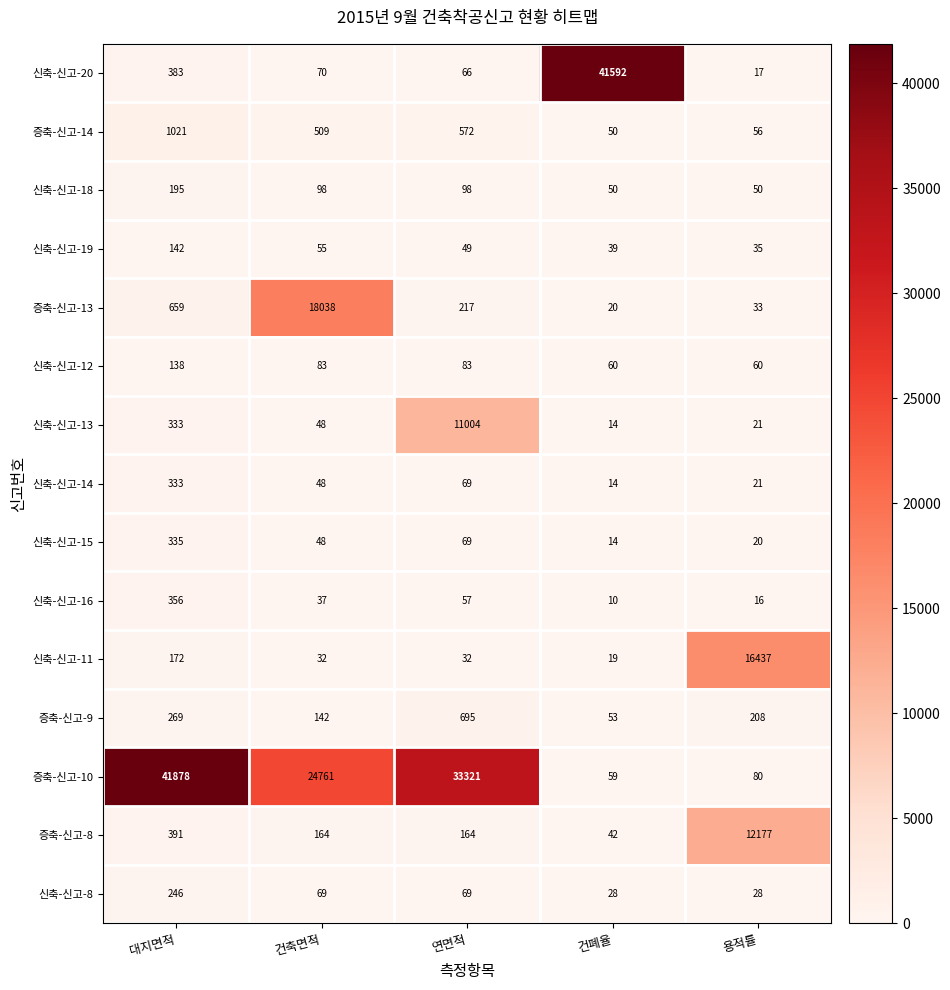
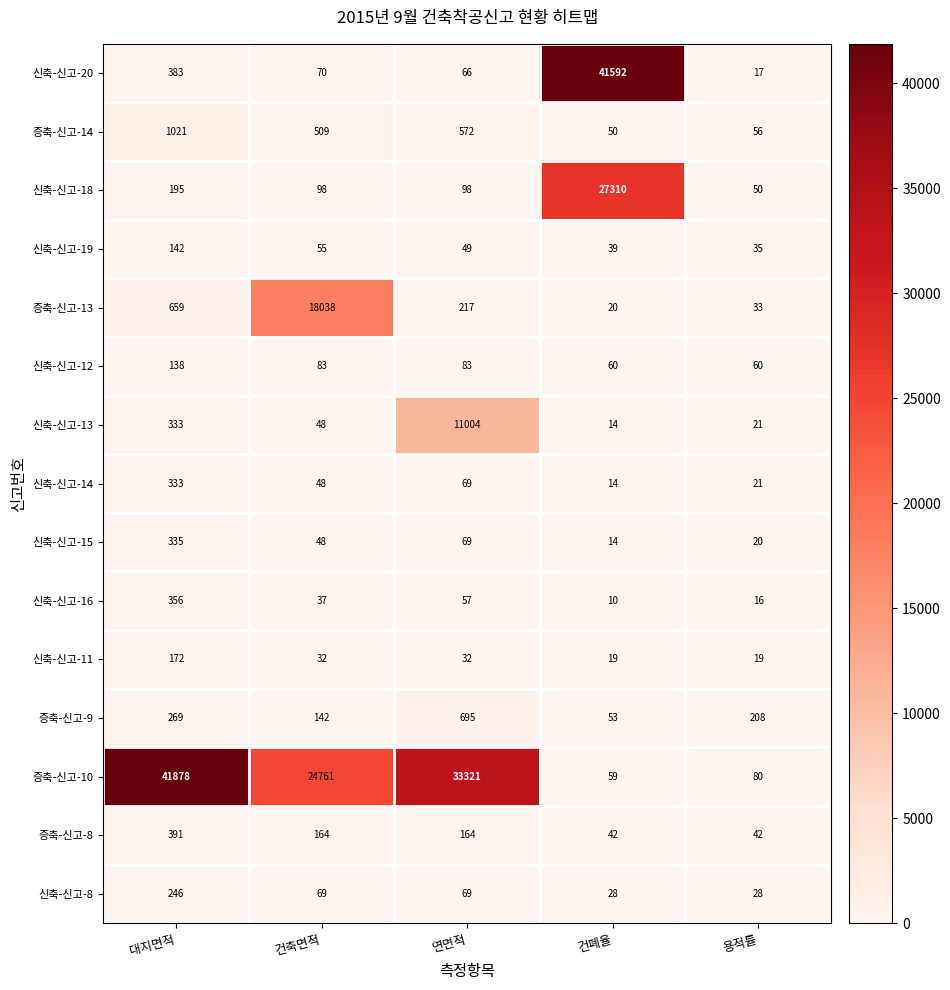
  {
    "신축-신고-20": {
      "대지면적": 383,
      "건축면적": 70,
      "연면적": 66,
      "건폐율": 41592,
      "용적률": 17
    },
    "증축-신고-14": {
      "대지면적": 1021,
      "건축면적": 509,
      "연면적": 572,
      "건폐율": 50,
      "용적률": 56
    },
    "신축-신고-18": {
      "대지면적": 195,
      "건축면적": 98,
      "연면적": 98,
-     "건폐율": 50,
+     "건폐율": 27310,
      "용적률": 50
    },
    "신축-신고-19": {
      "대지면적": 142,
      "건축면적": 55,
      "연면적": 49,
      "건폐율": 39,
      "용적률": 35
    },
    "증축-신고-13": {
      "대지면적": 659,
      "건축면적": 18038,
      "연면적": 217,
      "건폐율": 20,
      "용적률": 33
    },
    "신축-신고-12": {
      "대지면적": 138,
      "건축면적": 83,
      "연면적": 83,
      "건폐율": 60,
      "용적률": 60
    },
    "신축-신고-13": {
      "대지면적": 333,
      "건축면적": 48,
      "연면적": 11004,
      "건폐율": 14,
      "용적률": 21
    },
    "신축-신고-14": {
      "대지면적": 333,
      "건축면적": 48,
      "연면적": 69,
      "건폐율": 14,
      "용적률": 21
    },
    "신축-신고-15": {
      "대지면적": 335,
      "건축면적": 48,
      "연면적": 69,
      "건폐율": 14,
      "용적률": 20
    },
    "신축-신고-16": {
      "대지면적": 356,
      "건축면적": 37,
      "연면적": 57,
      "건폐율": 10,
      "용적률": 16
    },
    "신축-신고-11": {
      "대지면적": 172,
      "건축면적": 32,
      "연면적": 32,
      "건폐율": 19,
-     "용적률": 16437
+     "용적률": 19
    },
    "증축-신고-9": {
      "대지면적": 269,
      "건축면적": 142,
      "연면적": 695,
      "건폐율": 53,
      "용적률": 208
    },
    "증축-신고-10": {
      "대지면적": 41878,
      "건축면적": 24761,
      "연면적": 33321,
      "건폐율": 59,
      "용적률": 80
    },
    "증축-신고-8": {
      "대지면적": 391,
      "건축면적": 164,
      "연면적": 164,
      "건폐율": 42,
-     "용적률": 12177
+     "용적률": 42
    },
    "신축-신고-8": {
      "대지면적": 246,
      "건축면적": 69,
      "연면적": 69,
      "건폐율": 28,
      "용적률": 28
    }
  }
